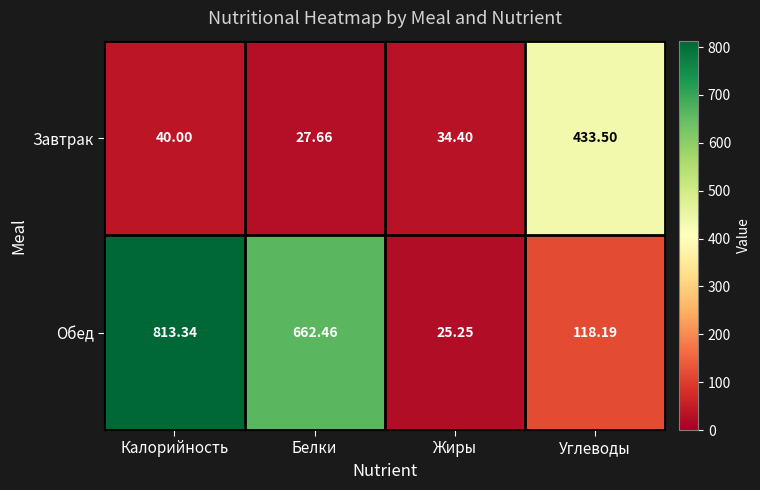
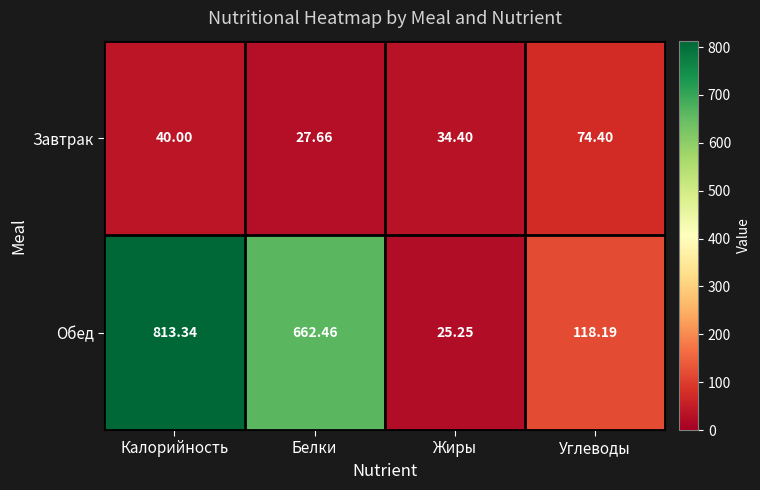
  {
    "Завтрак": {
      "Калорийность": 40.00,
      "Белки": 27.66,
      "Жиры": 34.40,
-     "Углеводы": 433.50
+     "Углеводы": 74.40
    },
    "Обед": {
      "Калорийность": 813.34,
      "Белки": 662.46,
      "Жиры": 25.25,
      "Углеводы": 118.19
    }
  }
